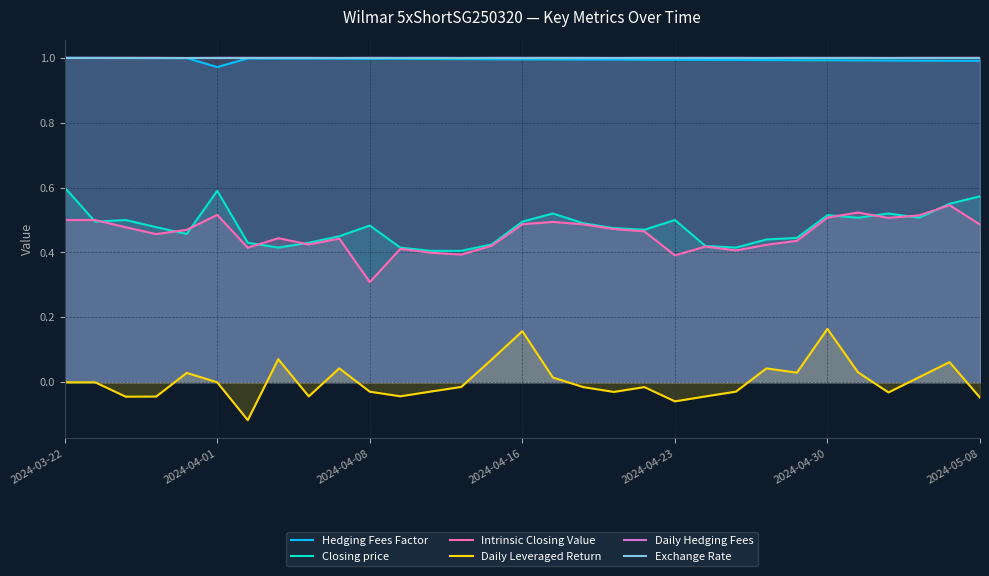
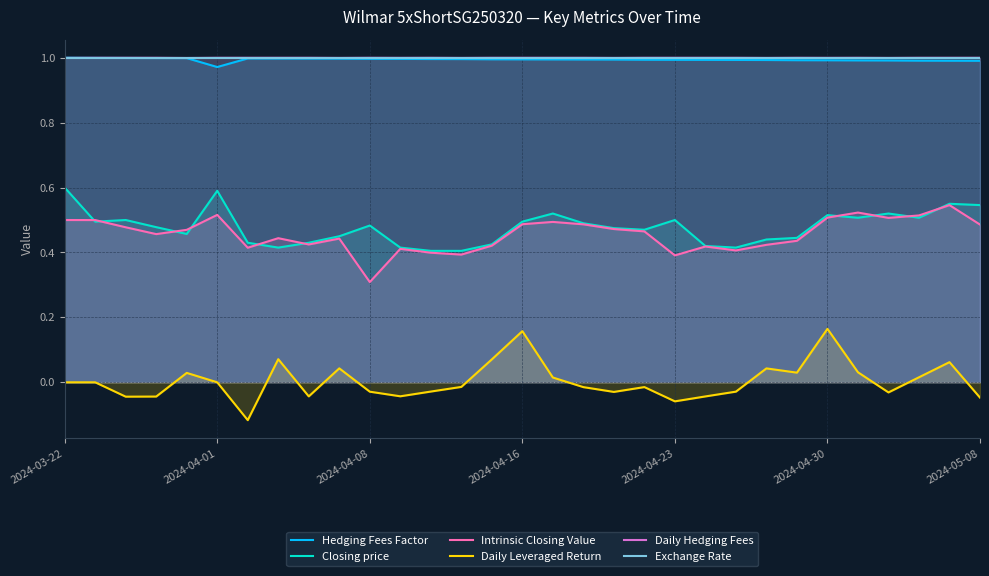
  {
    "Hedging Fees Factor": {
      "2024-04-01": 0.97,
      "2024-05-08": 0.99
    },
    "Closing price": {
      "2024-03-22": 0.60,
      "2024-04-01": 0.59,
      "2024-04-08": 0.48,
      "2024-04-16": 0.50,
      "2024-04-23": 0.50,
-     "2024-05-08": 0.57
+     "2024-05-08": 0.55
    },
    "Intrinsic Closing Value": {
      "2024-03-22": 0.50,
      "2024-04-01": 0.52,
      "2024-04-08": 0.31,
      "2024-04-16": 0.49,
      "2024-04-23": 0.39,
      "2024-05-08": 0.49
    },
    "Exchange Rate": {
      "2024-04-01": 1.00,
      "2024-05-08": 1.00
    }
  }
